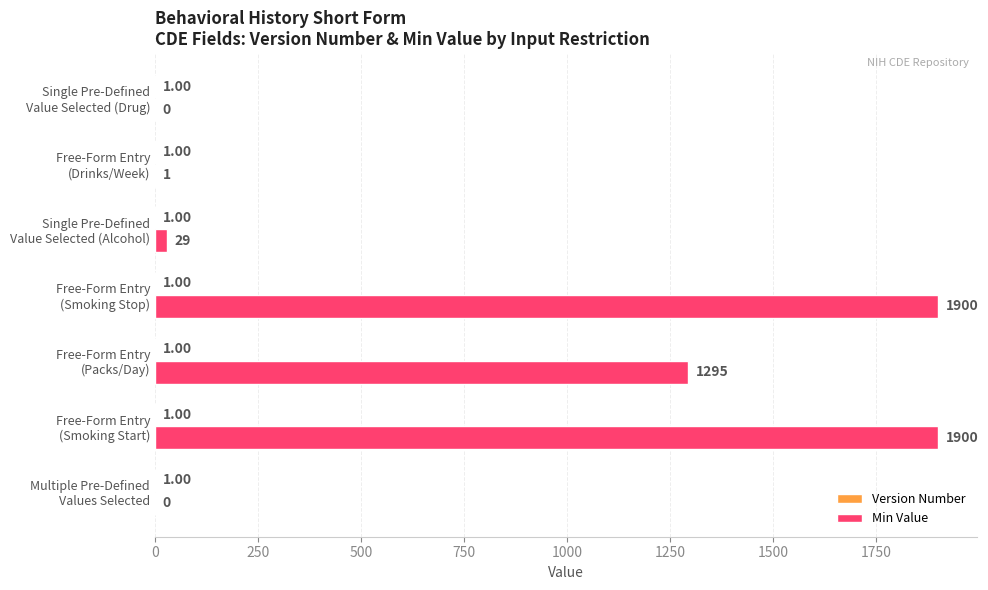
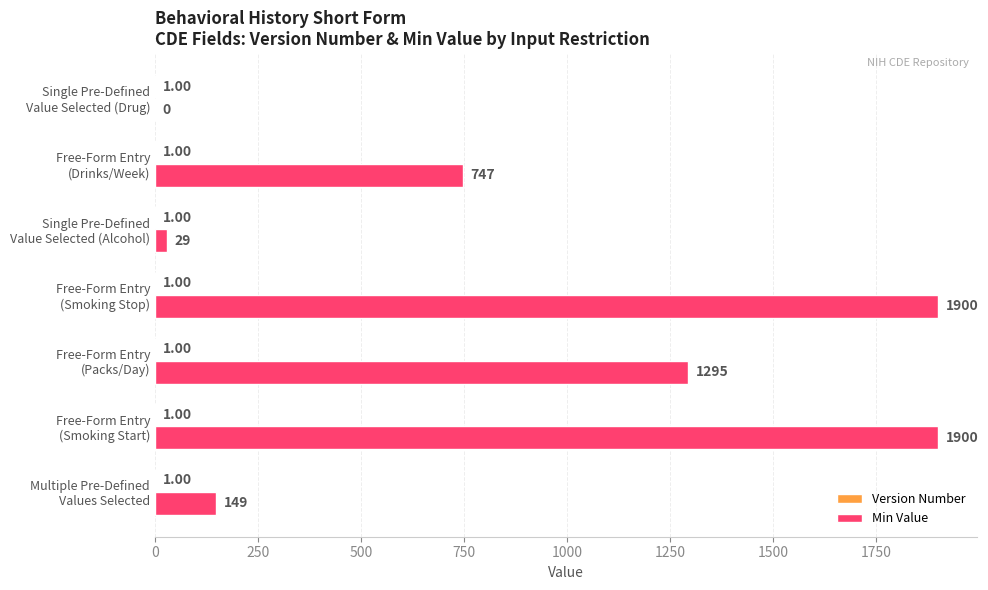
  {
    "Version Number": {
      "Single Pre-Defined Value Selected (Drug)": 1.00,
      "Free-Form Entry (Drinks/Week)": 1.00,
      "Single Pre-Defined Value Selected (Alcohol)": 1.00,
      "Free-Form Entry (Smoking Stop)": 1.00,
      "Free-Form Entry (Packs/Day)": 1.00,
      "Free-Form Entry (Smoking Start)": 1.00,
      "Multiple Pre-Defined Values Selected": 1.00
    },
    "Min Value": {
      "Single Pre-Defined Value Selected (Drug)": 0,
-     "Free-Form Entry (Drinks/Week)": 1,
+     "Free-Form Entry (Drinks/Week)": 747,
      "Single Pre-Defined Value Selected (Alcohol)": 29,
      "Free-Form Entry (Smoking Stop)": 1900,
      "Free-Form Entry (Packs/Day)": 1295,
      "Free-Form Entry (Smoking Start)": 1900,
-     "Multiple Pre-Defined Values Selected": 0
+     "Multiple Pre-Defined Values Selected": 149
    }
  }
